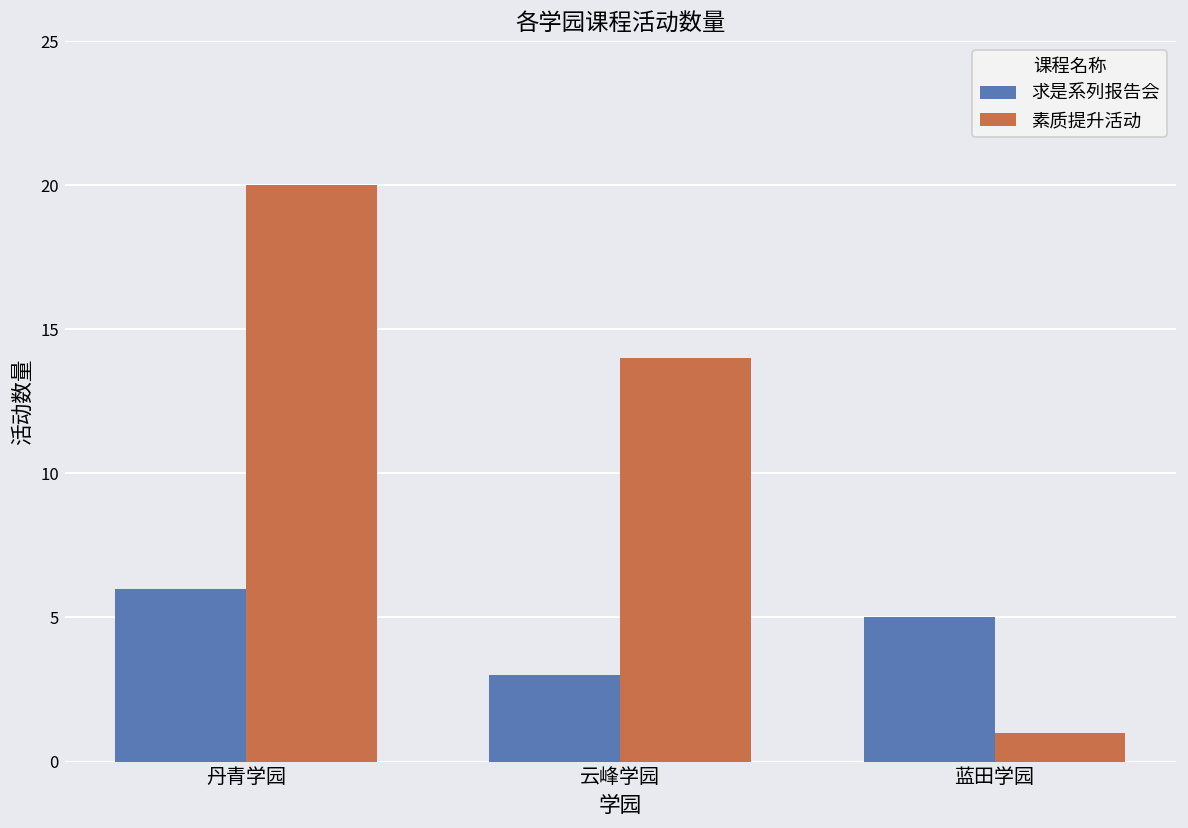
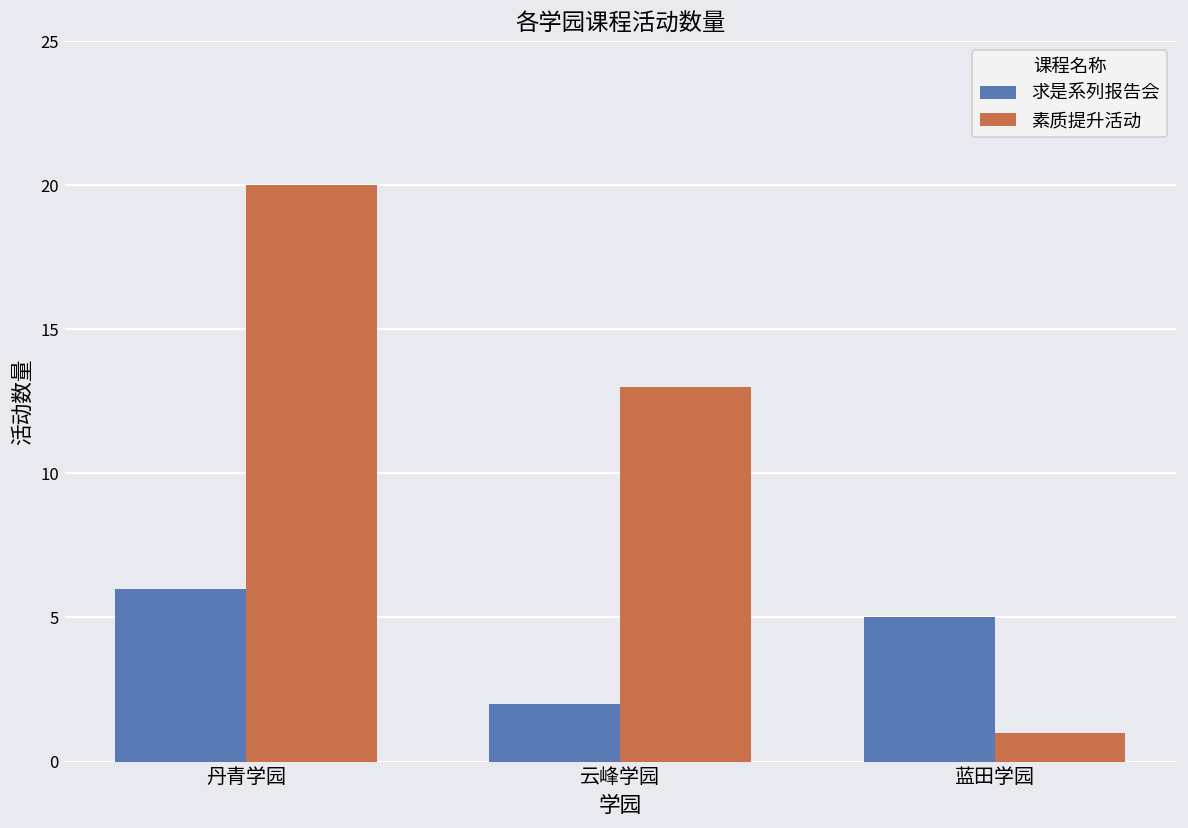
  {
    "求是系列报告会": {
      "丹青学园": 6,
-     "云峰学园": 3,
+     "云峰学园": 2,
      "蓝田学园": 5
    },
    "素质提升活动": {
      "丹青学园": 20,
-     "云峰学园": 14,
+     "云峰学园": 13,
      "蓝田学园": 1
    }
  }
